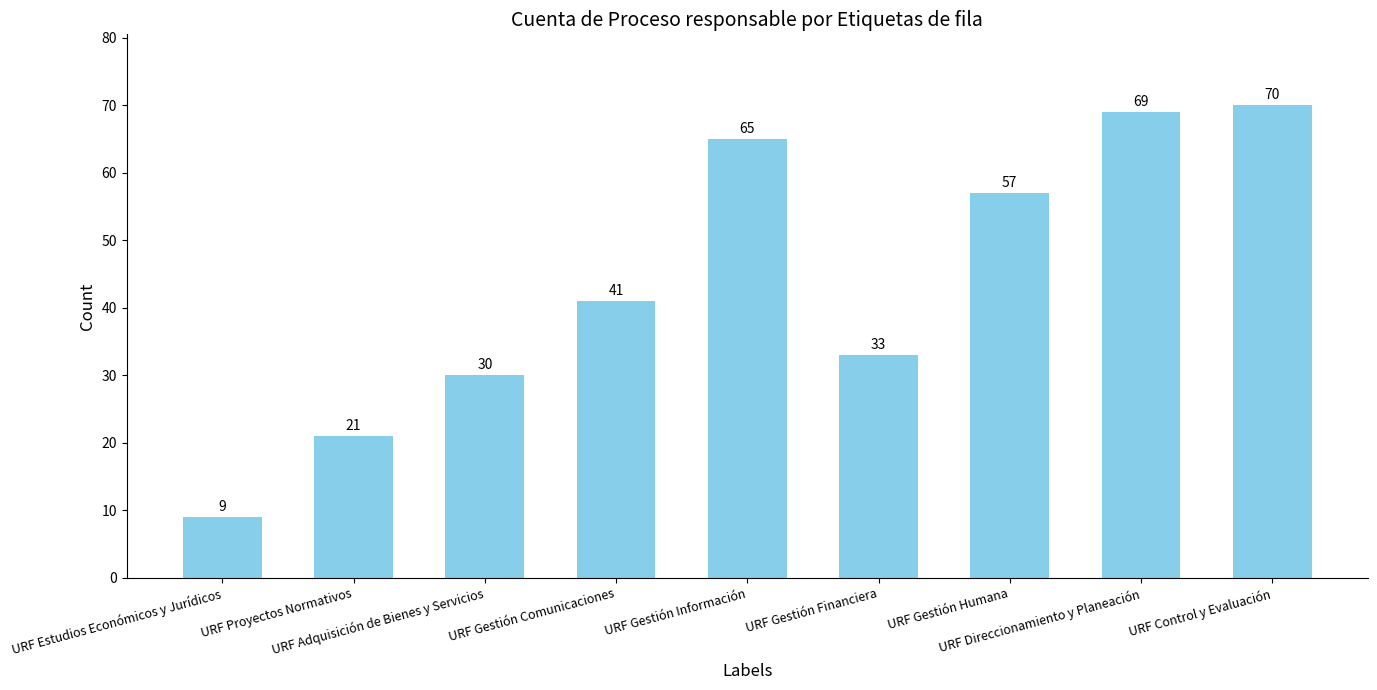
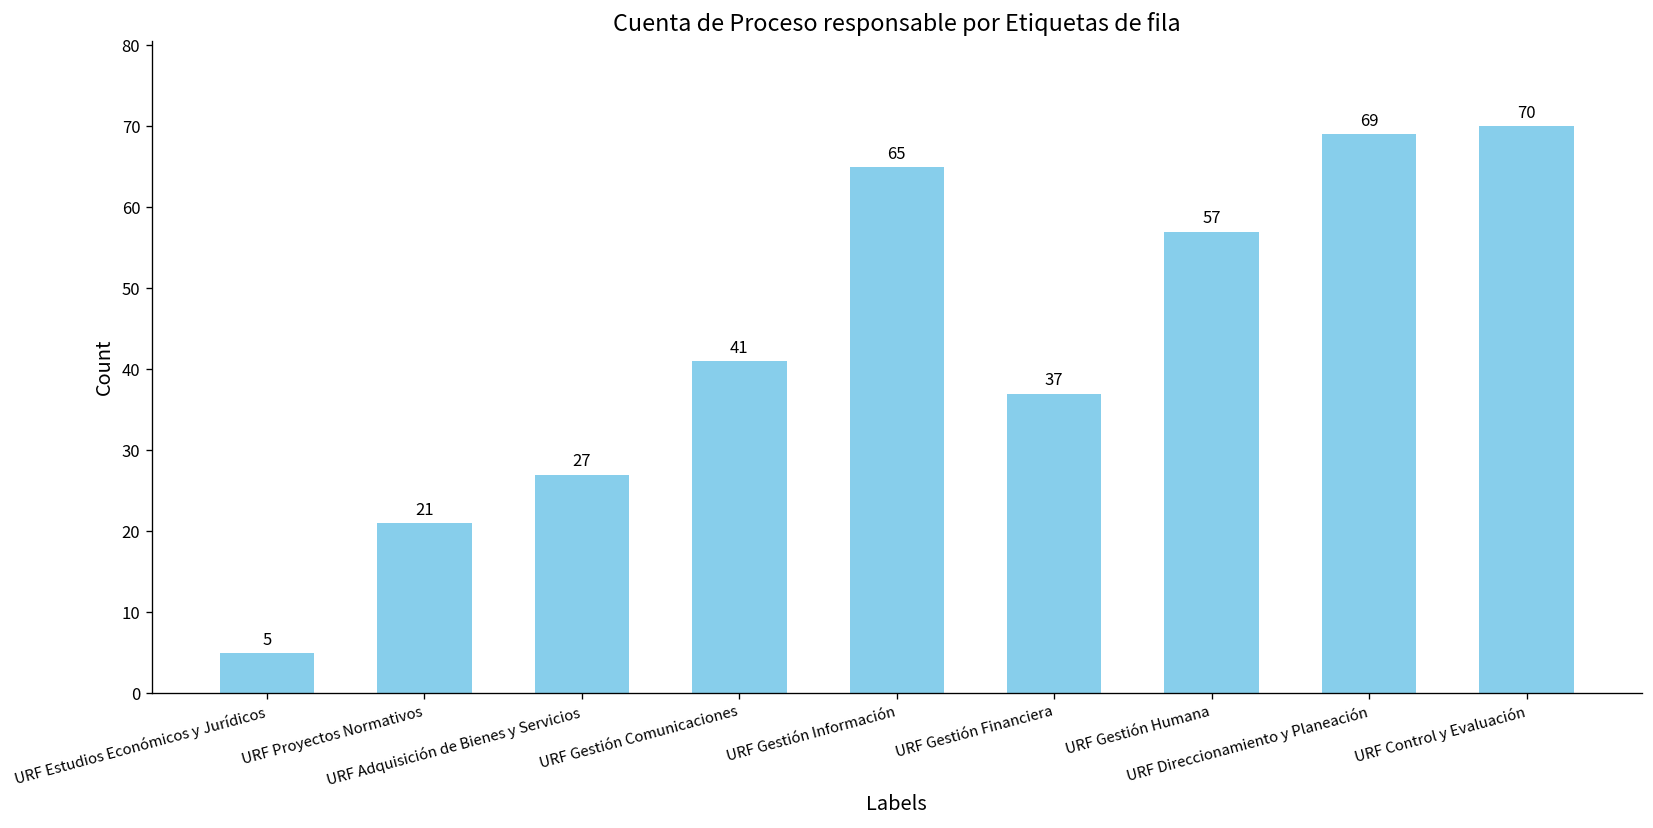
  {
-   "URF Estudios Económicos y Jurídicos": 9,
+   "URF Estudios Económicos y Jurídicos": 5,
    "URF Proyectos Normativos": 21,
-   "URF Adquisición de Bienes y Servicios": 30,
+   "URF Adquisición de Bienes y Servicios": 27,
    "URF Gestión Comunicaciones": 41,
    "URF Gestión Información": 65,
-   "URF Gestión Financiera": 33,
+   "URF Gestión Financiera": 37,
    "URF Gestión Humana": 57,
    "URF Direccionamiento y Planeación": 69,
    "URF Control y Evaluación": 70
  }
